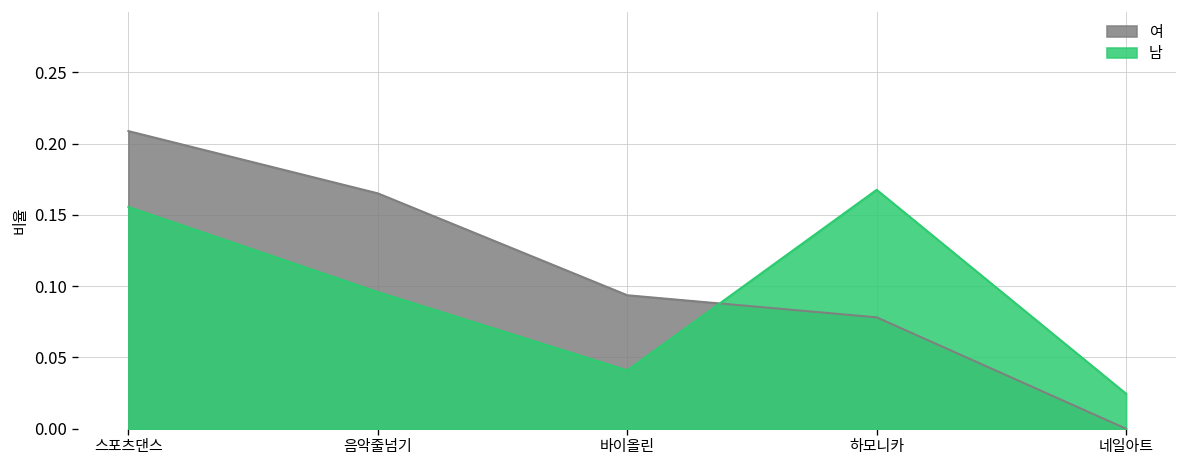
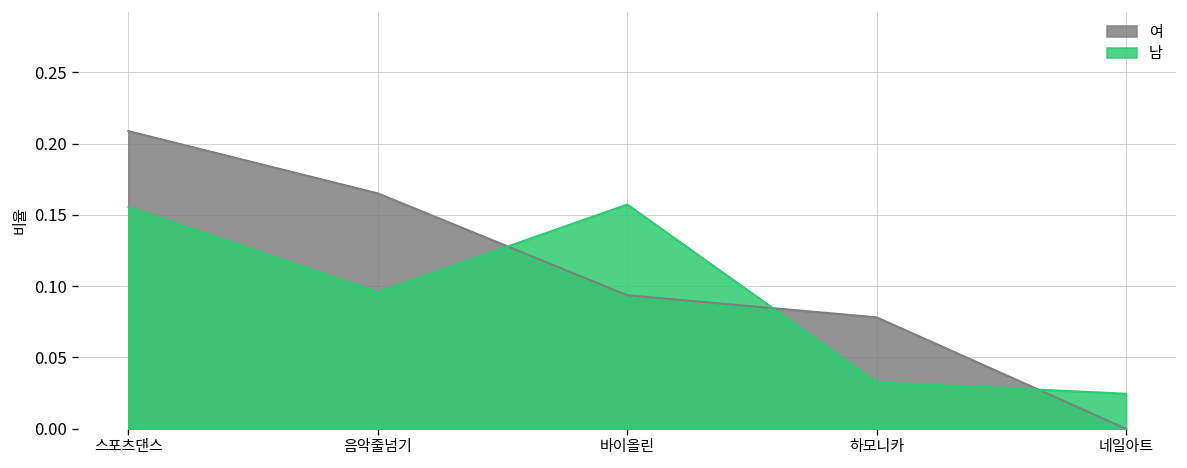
  {
    "여": {
      "스포츠댄스": 0.209,
      "음악줄넘기": 0.165,
      "바이올린": 0.094,
      "하모니카": 0.078,
      "네일아트": 0.000
    },
    "남": {
      "스포츠댄스": 0.156,
      "음악줄넘기": 0.096,
-     "바이올린": 0.041,
-     "하모니카": 0.168,
+     "바이올린": 0.157,
+     "하모니카": 0.033,
      "네일아트": 0.025
    }
  }
